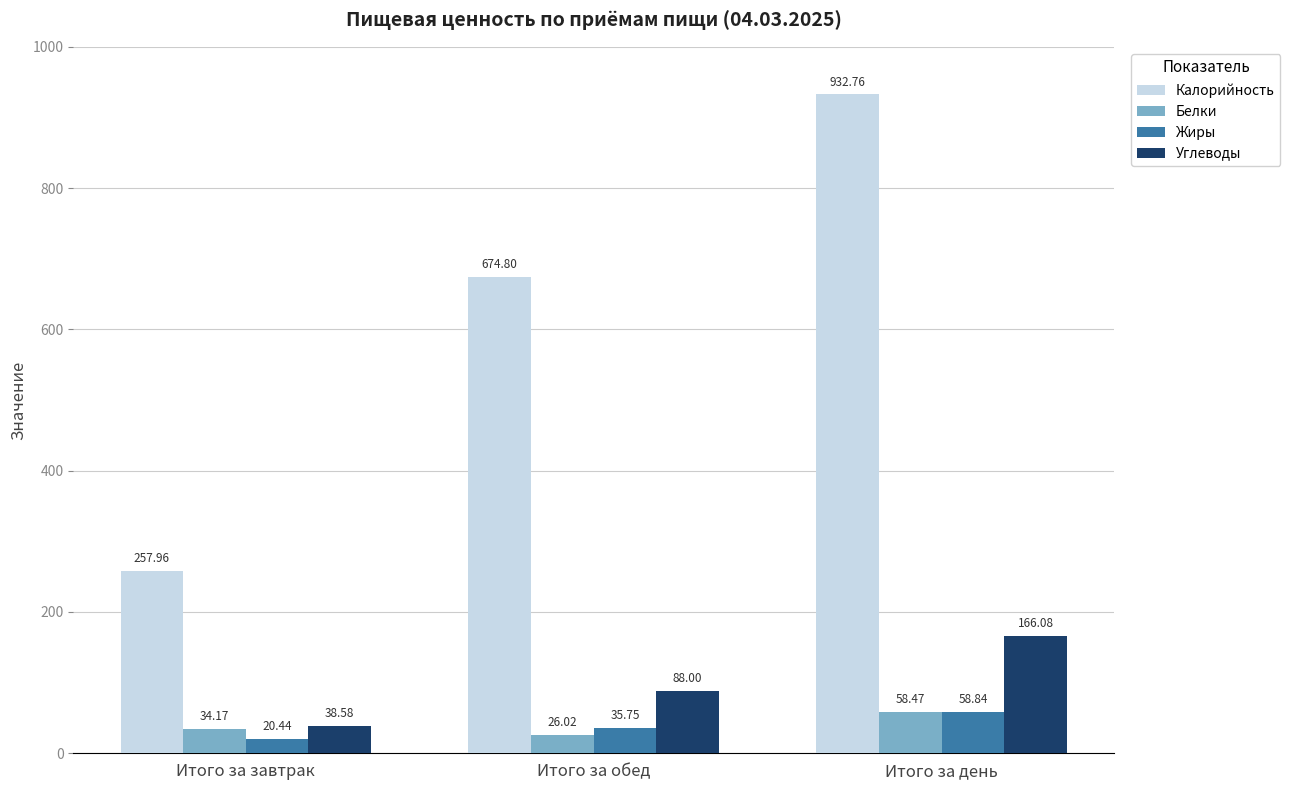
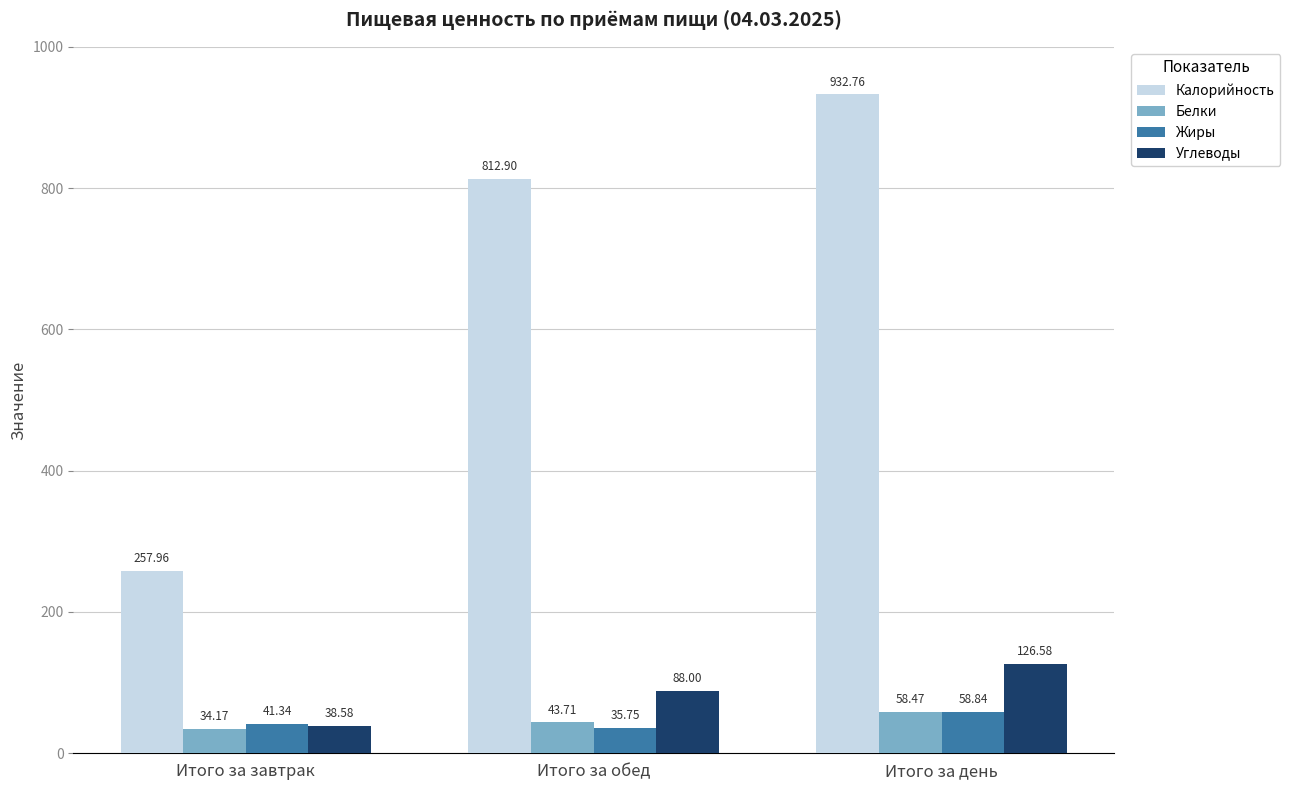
  {
    "Калорийность": {
      "Итого за завтрак": 257.96,
-     "Итого за обед": 674.80,
+     "Итого за обед": 812.90,
      "Итого за день": 932.76
    },
    "Белки": {
      "Итого за завтрак": 34.17,
-     "Итого за обед": 26.02,
+     "Итого за обед": 43.71,
      "Итого за день": 58.47
    },
    "Жиры": {
-     "Итого за завтрак": 20.44,
+     "Итого за завтрак": 41.34,
      "Итого за обед": 35.75,
      "Итого за день": 58.84
    },
    "Углеводы": {
      "Итого за завтрак": 38.58,
      "Итого за обед": 88.00,
-     "Итого за день": 166.08
+     "Итого за день": 126.58
    }
  }
